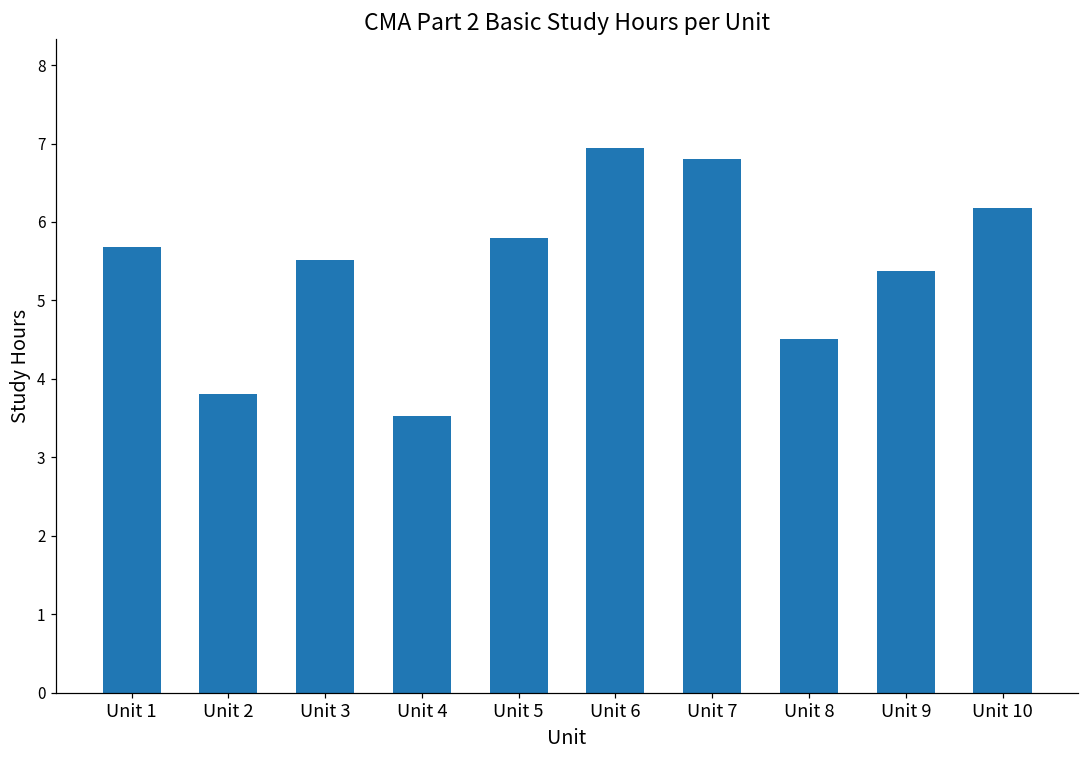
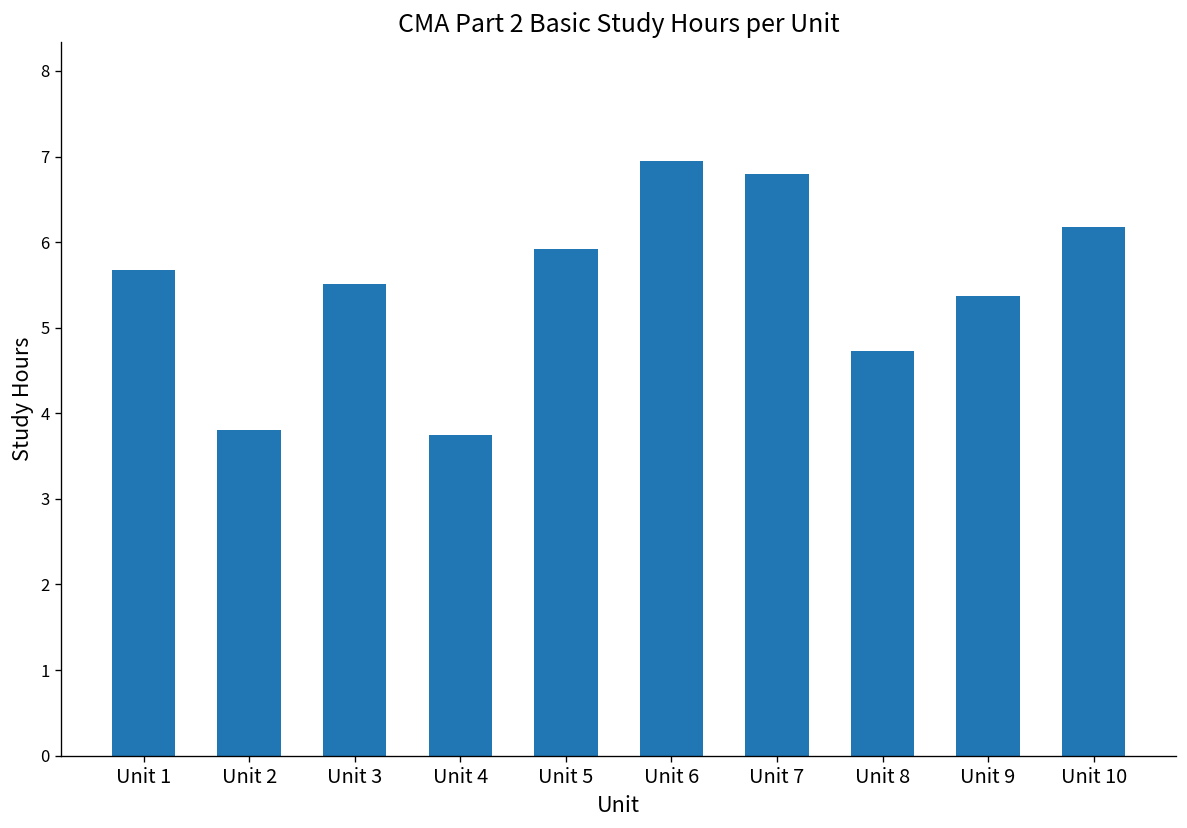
  {
    "Unit 1": 5.7,
    "Unit 2": 3.8,
    "Unit 3": 5.5,
-   "Unit 4": 3.5,
-   "Unit 5": 5.8,
+   "Unit 4": 3.7,
+   "Unit 5": 5.9,
    "Unit 6": 6.9,
    "Unit 7": 6.8,
-   "Unit 8": 4.5,
+   "Unit 8": 4.7,
    "Unit 9": 5.4,
    "Unit 10": 6.2
  }
